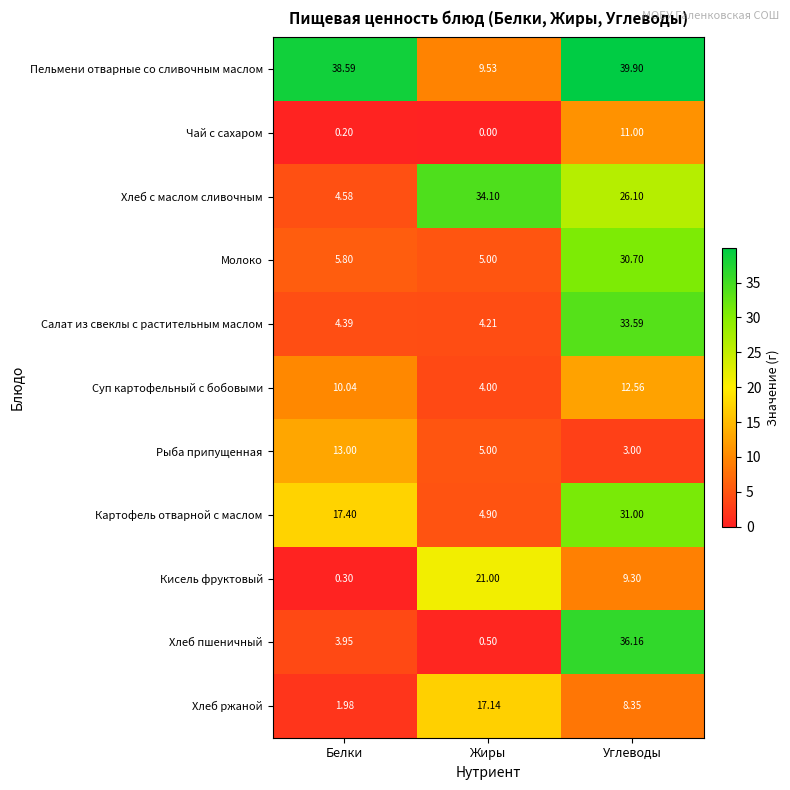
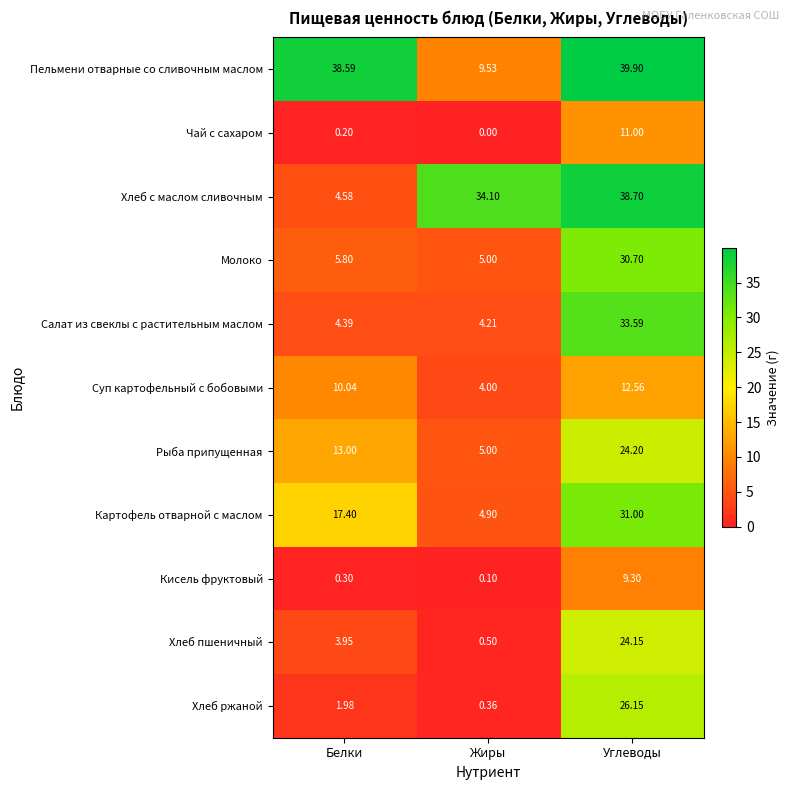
  {
    "Пельмени отварные со сливочным маслом": {
      "Белки": 38.59,
      "Жиры": 9.53,
      "Углеводы": 39.90
    },
    "Чай с сахаром": {
      "Белки": 0.20,
      "Жиры": 0.00,
      "Углеводы": 11.00
    },
    "Хлеб с маслом сливочным": {
      "Белки": 4.58,
      "Жиры": 34.10,
-     "Углеводы": 26.10
+     "Углеводы": 38.70
    },
    "Молоко": {
      "Белки": 5.80,
      "Жиры": 5.00,
      "Углеводы": 30.70
    },
    "Салат из свеклы с растительным маслом": {
      "Белки": 4.39,
      "Жиры": 4.21,
      "Углеводы": 33.59
    },
    "Суп картофельный с бобовыми": {
      "Белки": 10.04,
      "Жиры": 4.00,
      "Углеводы": 12.56
    },
    "Рыба припущенная": {
      "Белки": 13.00,
      "Жиры": 5.00,
-     "Углеводы": 3.00
+     "Углеводы": 24.20
    },
    "Картофель отварной с маслом": {
      "Белки": 17.40,
      "Жиры": 4.90,
      "Углеводы": 31.00
    },
    "Кисель фруктовый": {
      "Белки": 0.30,
-     "Жиры": 21.00,
+     "Жиры": 0.10,
      "Углеводы": 9.30
    },
    "Хлеб пшеничный": {
      "Белки": 3.95,
      "Жиры": 0.50,
-     "Углеводы": 36.16
+     "Углеводы": 24.15
    },
    "Хлеб ржаной": {
      "Белки": 1.98,
-     "Жиры": 17.14,
-     "Углеводы": 8.35
+     "Жиры": 0.36,
+     "Углеводы": 26.15
    }
  }
